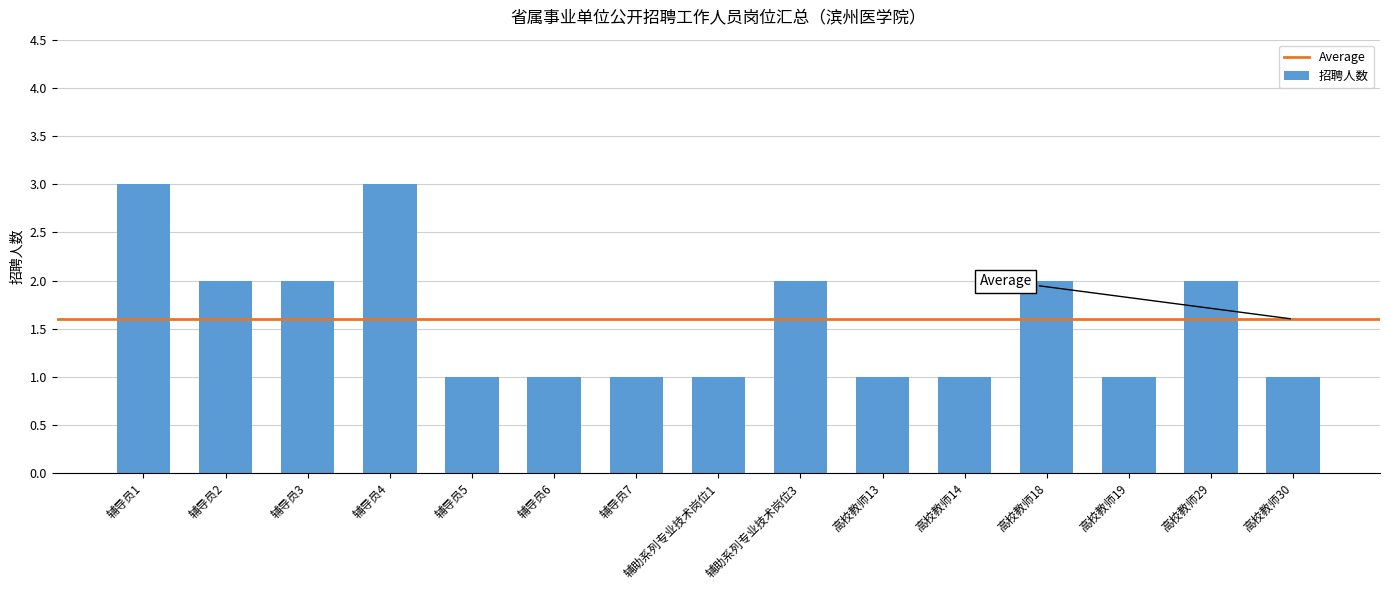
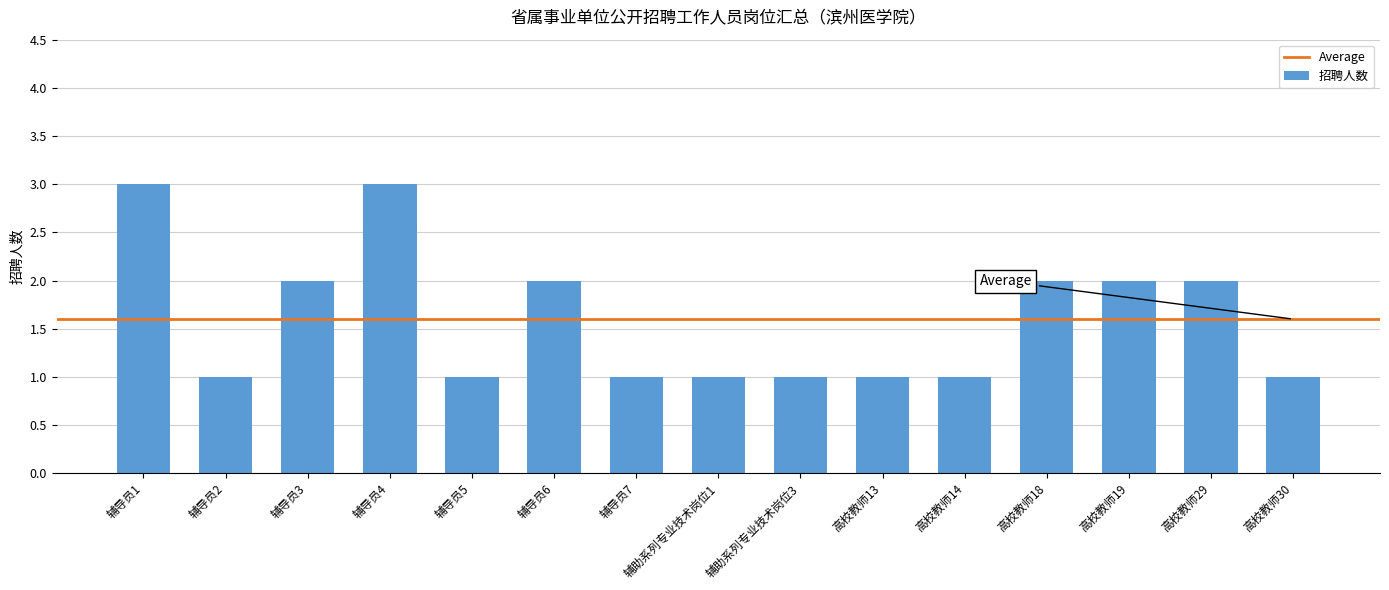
  {
    "辅导员1": 3,
-   "辅导员2": 2,
+   "辅导员2": 1,
    "辅导员3": 2,
    "辅导员4": 3,
    "辅导员5": 1,
-   "辅导员6": 1,
+   "辅导员6": 2,
    "辅导员7": 1,
    "辅助系列专业技术岗位1": 1,
-   "辅助系列专业技术岗位3": 2,
+   "辅助系列专业技术岗位3": 1,
    "高校教师13": 1,
    "高校教师14": 1,
    "高校教师18": 2,
-   "高校教师19": 1,
+   "高校教师19": 2,
    "高校教师29": 2,
    "高校教师30": 1
  }
